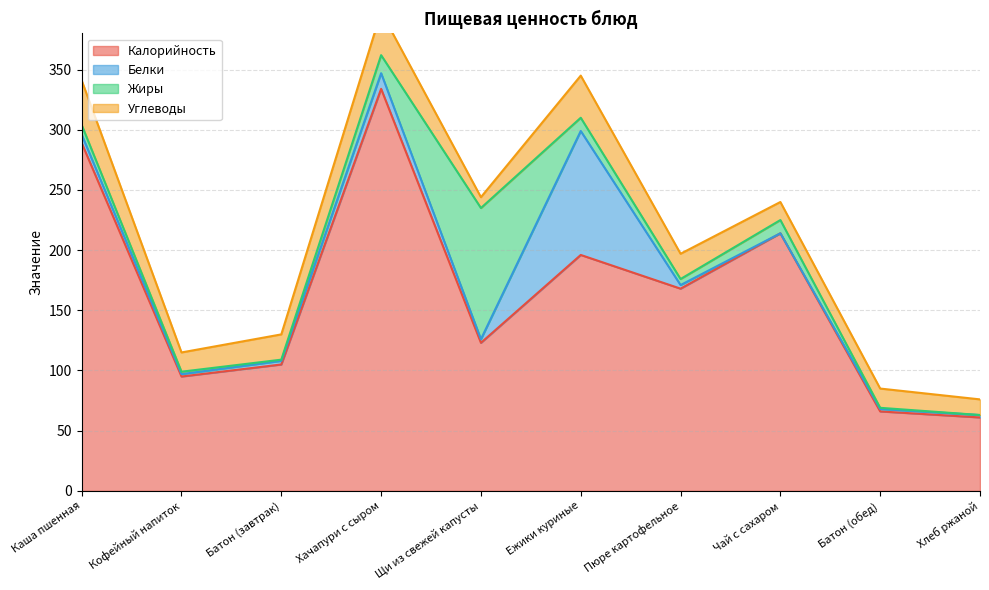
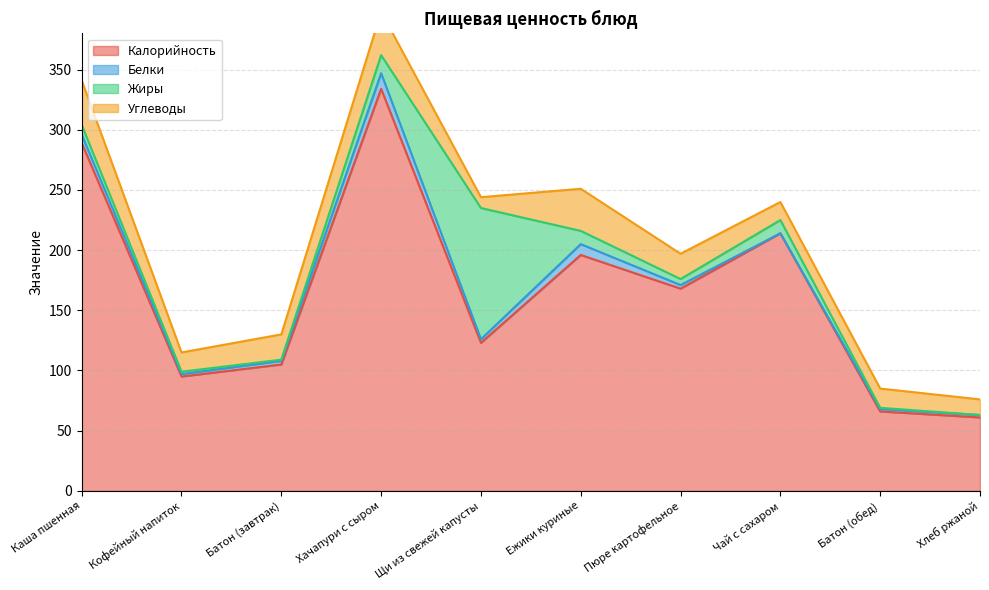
  {
    "Калорийность": {
      "Каша пшенная": 289,
      "Батон (завтрак)": 105,
      "Хачапури с сыром": 334,
      "Щи из свежей капусты": 123,
      "Ежики куриные": 196,
      "Пюре картофельное": 168
    },
    "Белки": {
      "Каша пшенная": 7,
      "Хачапури с сыром": 13,
      "Щи из свежей капусты": 3,
-     "Ежики куриные": 103,
+     "Ежики куриные": 9,
      "Пюре картофельное": 3
    },
    "Жиры": {
      "Каша пшенная": 8,
      "Хачапури с сыром": 15,
      "Щи из свежей капусты": 109,
      "Ежики куриные": 11,
      "Пюре картофельное": 5,
      "Чай с сахаром": 11
    },
    "Углеводы": {
      "Каша пшенная": 37,
      "Кофейный напиток": 16,
      "Батон (завтрак)": 21,
      "Щи из свежей капусты": 9,
      "Ежики куриные": 35,
      "Пюре картофельное": 21,
      "Чай с сахаром": 15,
      "Батон (обед)": 16,
      "Хлеб ржаной": 13
    }
  }
